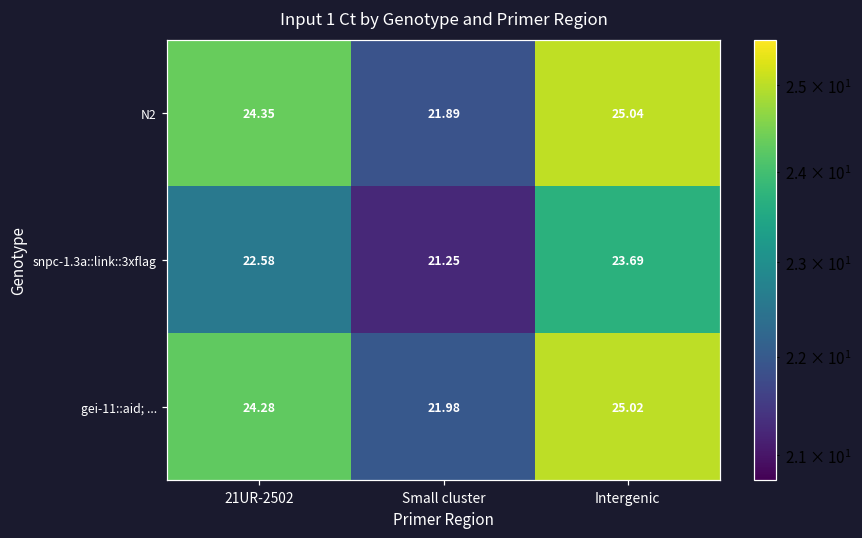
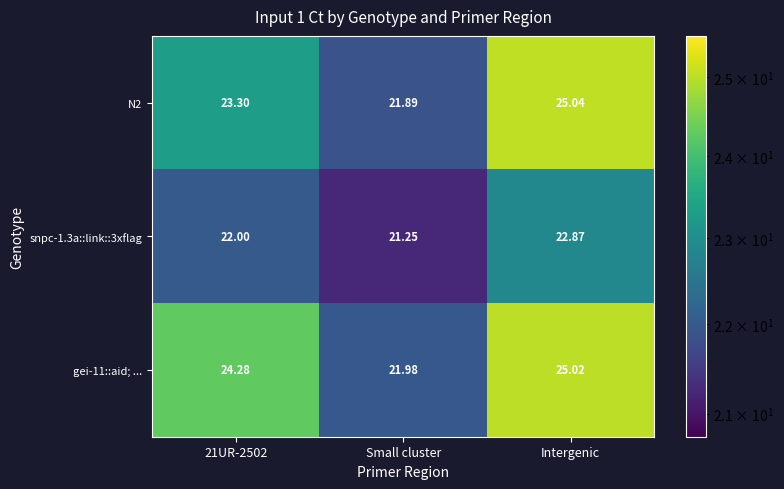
  {
    "N2": {
-     "21UR-2502": 24.35,
+     "21UR-2502": 23.30,
      "Small cluster": 21.89,
      "Intergenic": 25.04
    },
    "snpc-1.3a::link::3xflag": {
-     "21UR-2502": 22.58,
+     "21UR-2502": 22.00,
      "Small cluster": 21.25,
-     "Intergenic": 23.69
+     "Intergenic": 22.87
    },
    "gei-11::aid; ...": {
      "21UR-2502": 24.28,
      "Small cluster": 21.98,
      "Intergenic": 25.02
    }
  }
